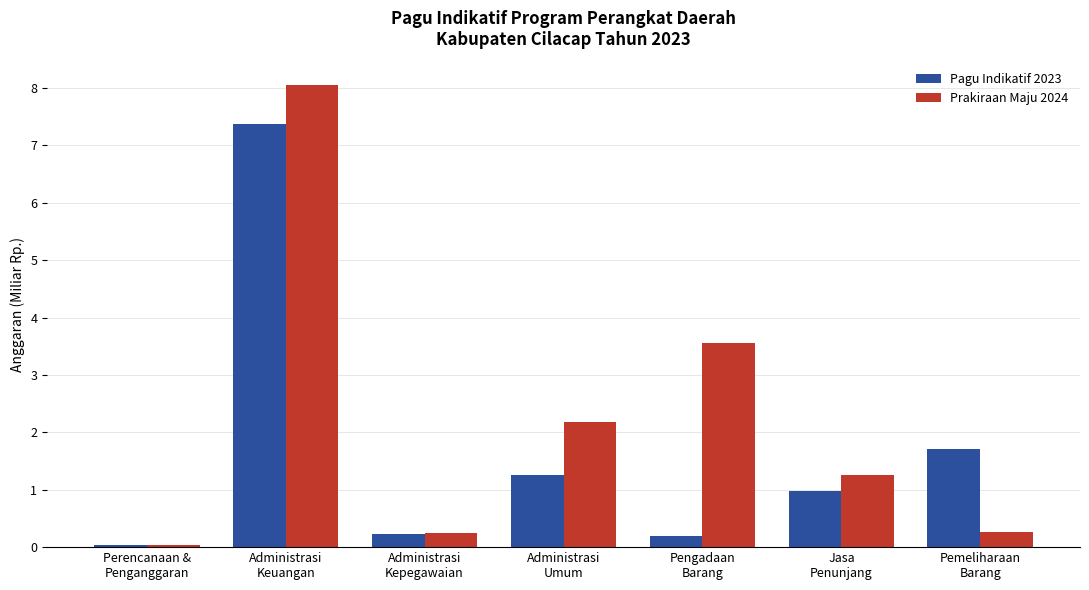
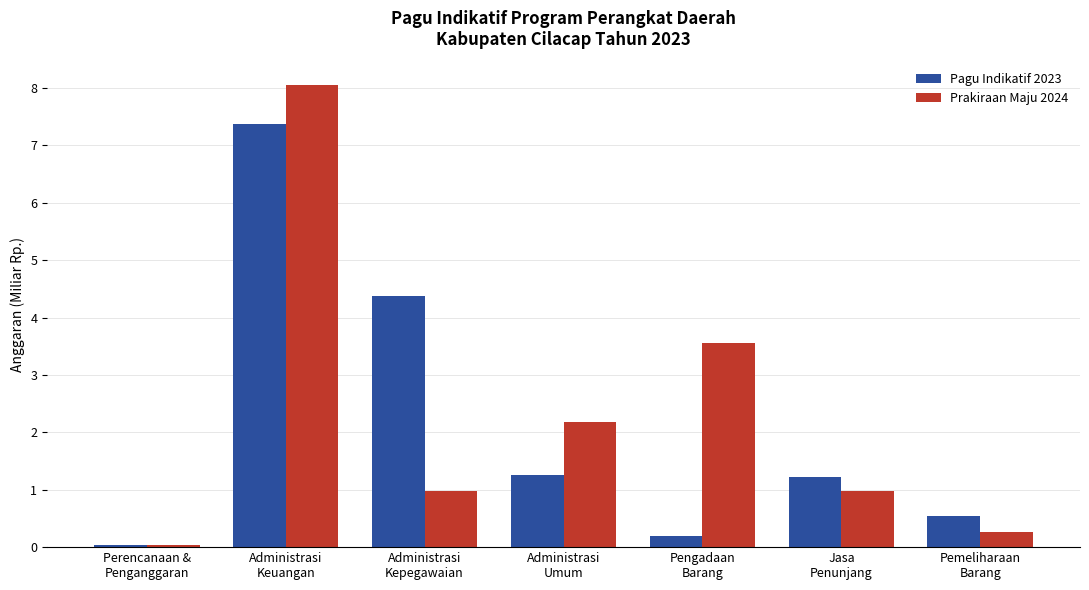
  {
    "Pagu Indikatif 2023": {
      "Administrasi Keuangan": 7.4,
-     "Administrasi Kepegawaian": 0.2,
+     "Administrasi Kepegawaian": 4.4,
      "Administrasi Umum": 1.3,
      "Pengadaan Barang": 0.2,
-     "Jasa Penunjang": 1.0,
-     "Pemeliharaan Barang": 1.7
+     "Jasa Penunjang": 1.2,
+     "Pemeliharaan Barang": 0.5
    },
    "Prakiraan Maju 2024": {
      "Administrasi Keuangan": 8.1,
-     "Administrasi Kepegawaian": 0.2,
+     "Administrasi Kepegawaian": 1.0,
      "Administrasi Umum": 2.2,
      "Pengadaan Barang": 3.6,
-     "Jasa Penunjang": 1.3,
+     "Jasa Penunjang": 1.0,
      "Pemeliharaan Barang": 0.3
    }
  }
